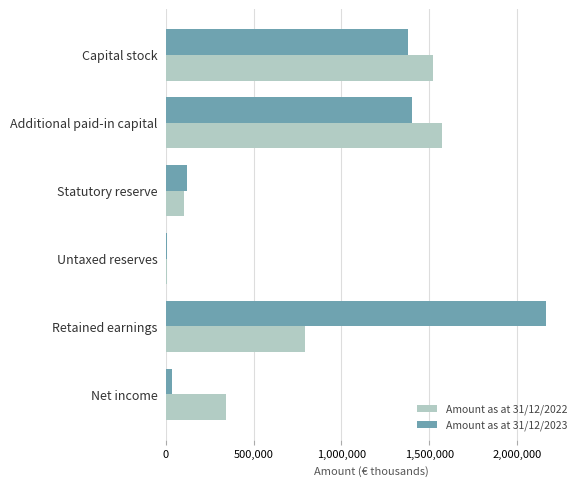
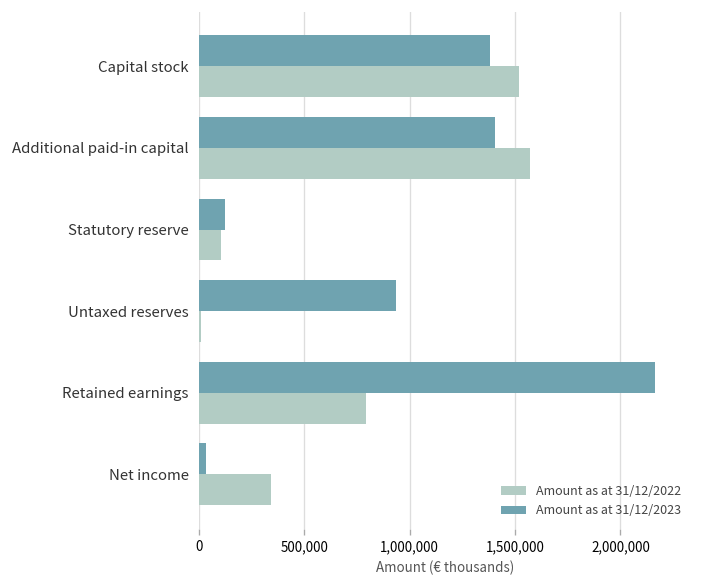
  {
    "Amount as at 31/12/2022": {
      "Capital stock": "1,520,000",
      "Additional paid-in capital": "1,570,000",
      "Statutory reserve": "110,000",
      "Retained earnings": "790,000",
      "Net income": "340,000"
    },
    "Amount as at 31/12/2023": {
      "Capital stock": "1,380,000",
      "Additional paid-in capital": "1,400,000",
      "Statutory reserve": "120,000",
-     "Untaxed reserves": "10,000",
+     "Untaxed reserves": "930,000",
      "Retained earnings": "2,170,000",
      "Net income": "30,000"
    }
  }
